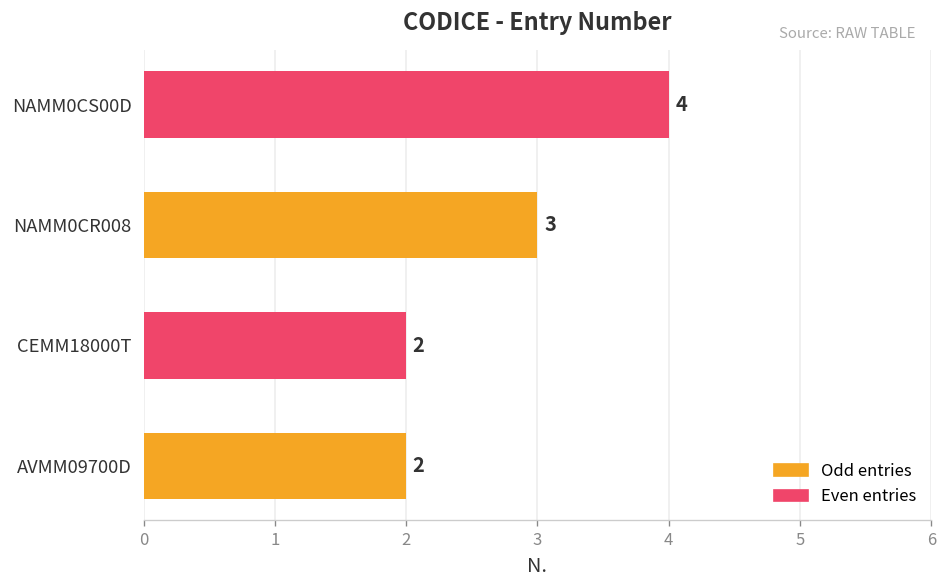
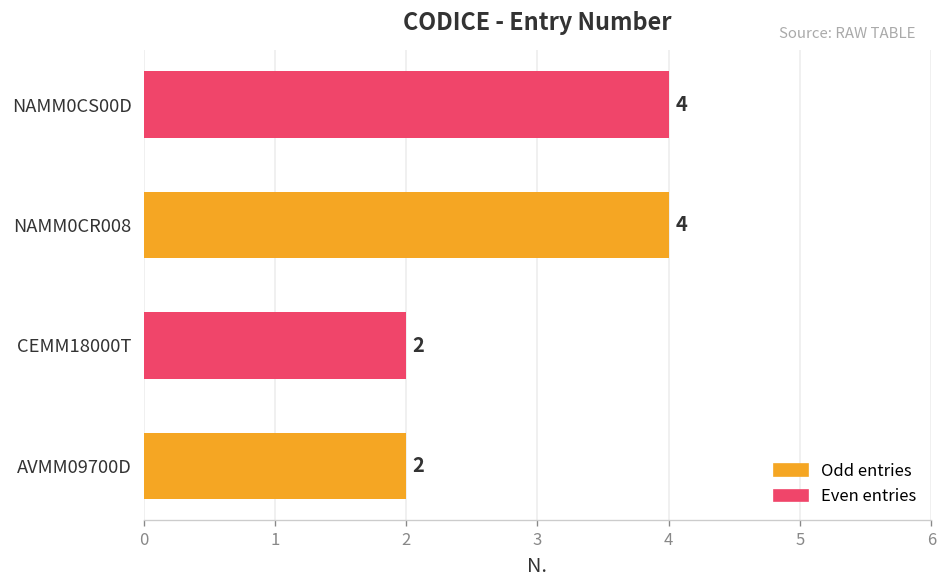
  {
    "NAMM0CS00D": 4,
-   "NAMM0CR008": 3,
+   "NAMM0CR008": 4,
    "CEMM18000T": 2,
    "AVMM09700D": 2
  }
